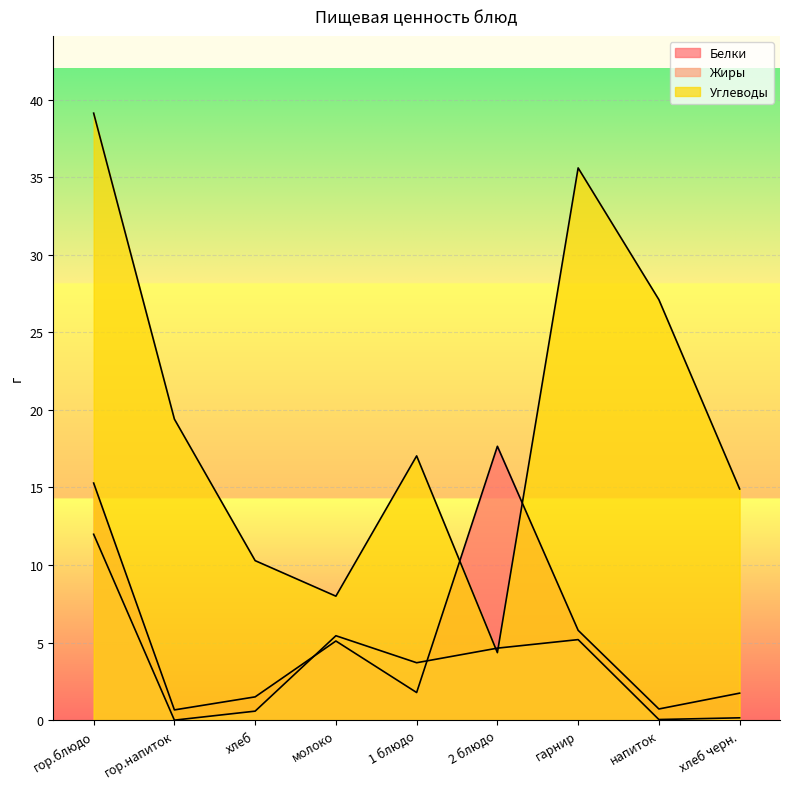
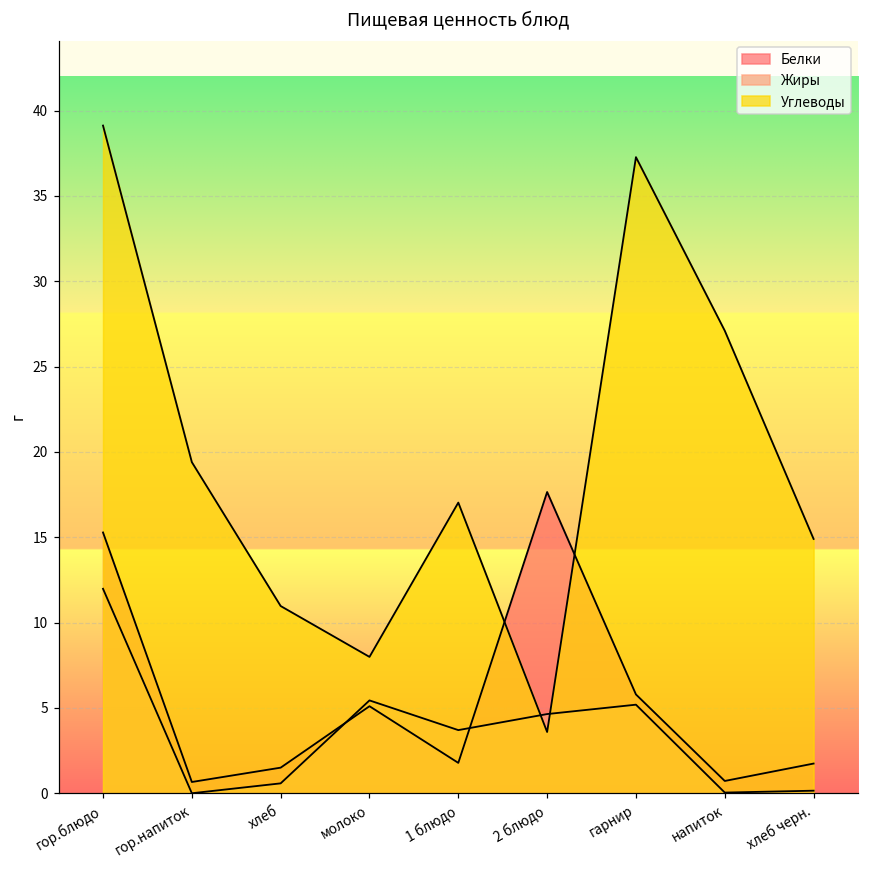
  {
    "Углеводы": {
      "гор.блюдо": 39.1,
      "гор.напиток": 19.4,
-     "хлеб": 10.3,
+     "хлеб": 11.0,
      "молоко": 8.0,
      "1 блюдо": 17.0,
-     "2 блюдо": 4.4,
-     "гарнир": 35.6,
+     "2 блюдо": 3.6,
+     "гарнир": 37.3,
      "напиток": 27.1,
      "хлеб черн.": 14.9
    }
  }
